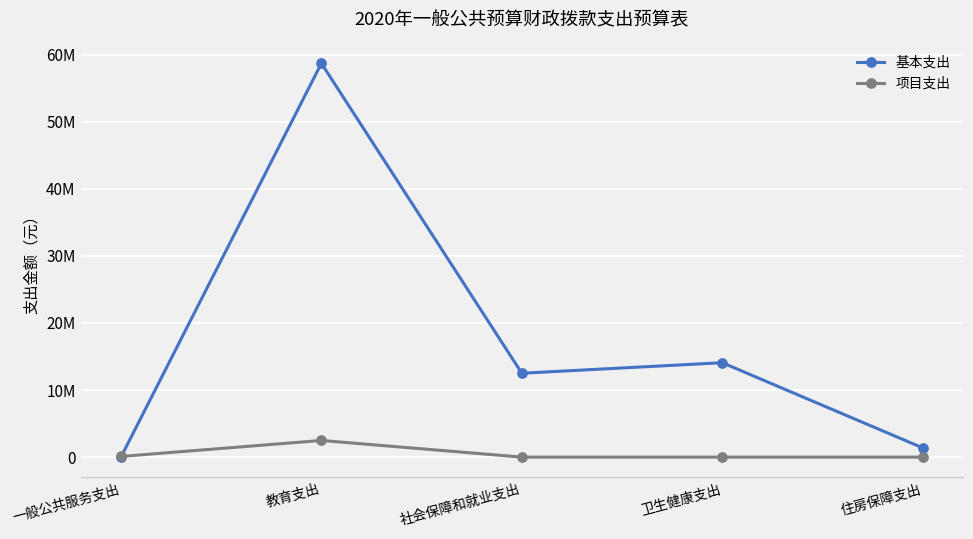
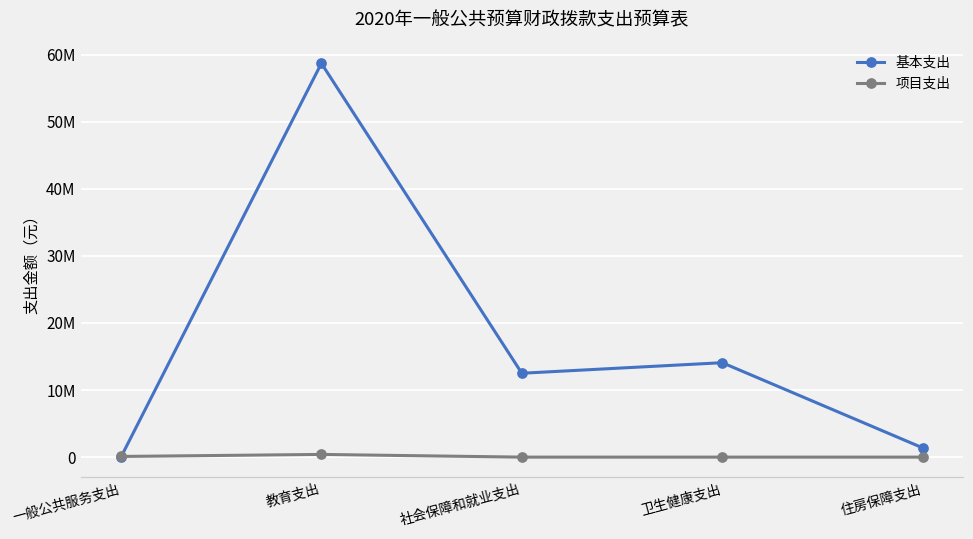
  {
    "基本支出": {
      "教育支出": 59000000,
      "社会保障和就业支出": 13000000,
      "卫生健康支出": 14000000,
      "住房保障支出": 1000000
    },
    "项目支出": {
-     "教育支出": 2000000,
+     "教育支出": 0,
      "社会保障和就业支出": 0,
      "卫生健康支出": 0,
      "住房保障支出": 0
    }
  }
